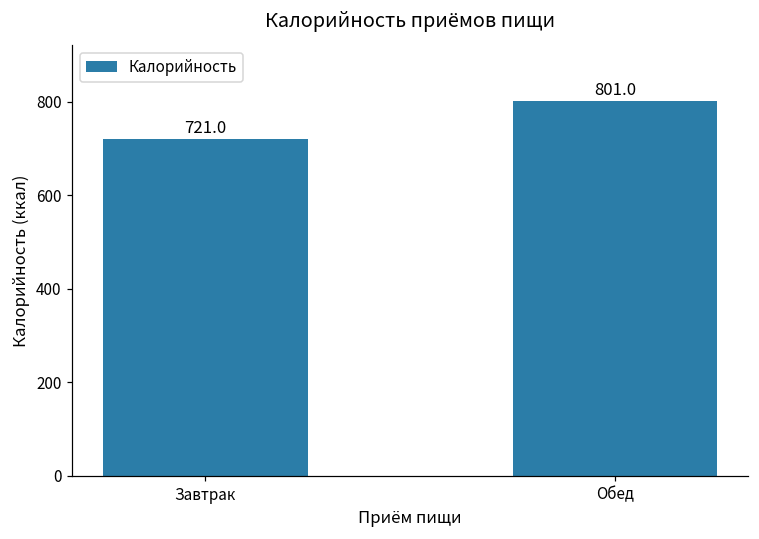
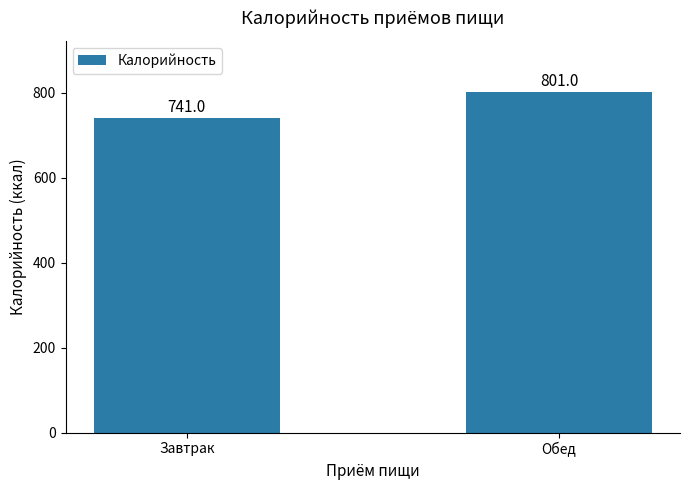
  {
-   "Завтрак": 721.0,
+   "Завтрак": 741.0,
    "Обед": 801.0
  }
